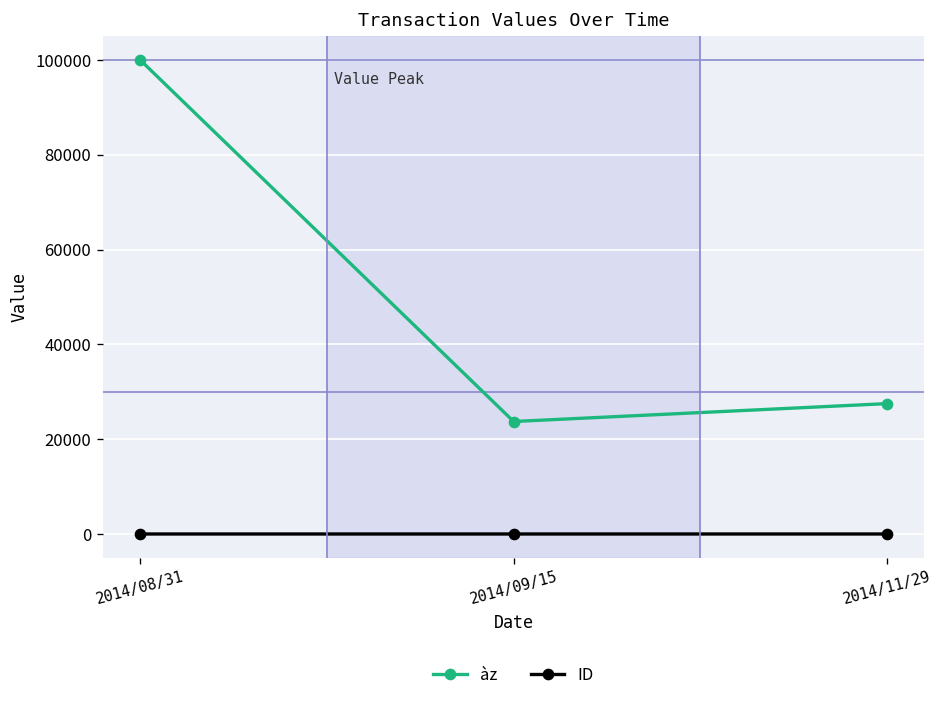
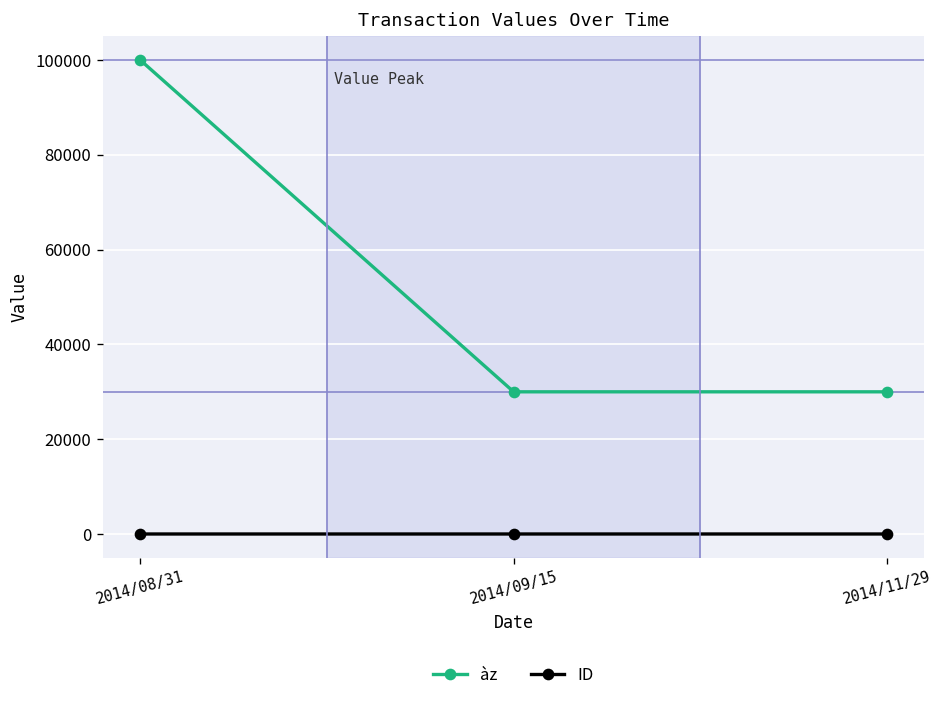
  {
    "àz": {
      "2014/08/31": 100000,
-     "2014/09/15": 24000,
-     "2014/11/29": 28000
+     "2014/09/15": 30000,
+     "2014/11/29": 30000
    },
    "ID": {
      "2014/08/31": 0,
      "2014/09/15": 0,
      "2014/11/29": 0
    }
  }
